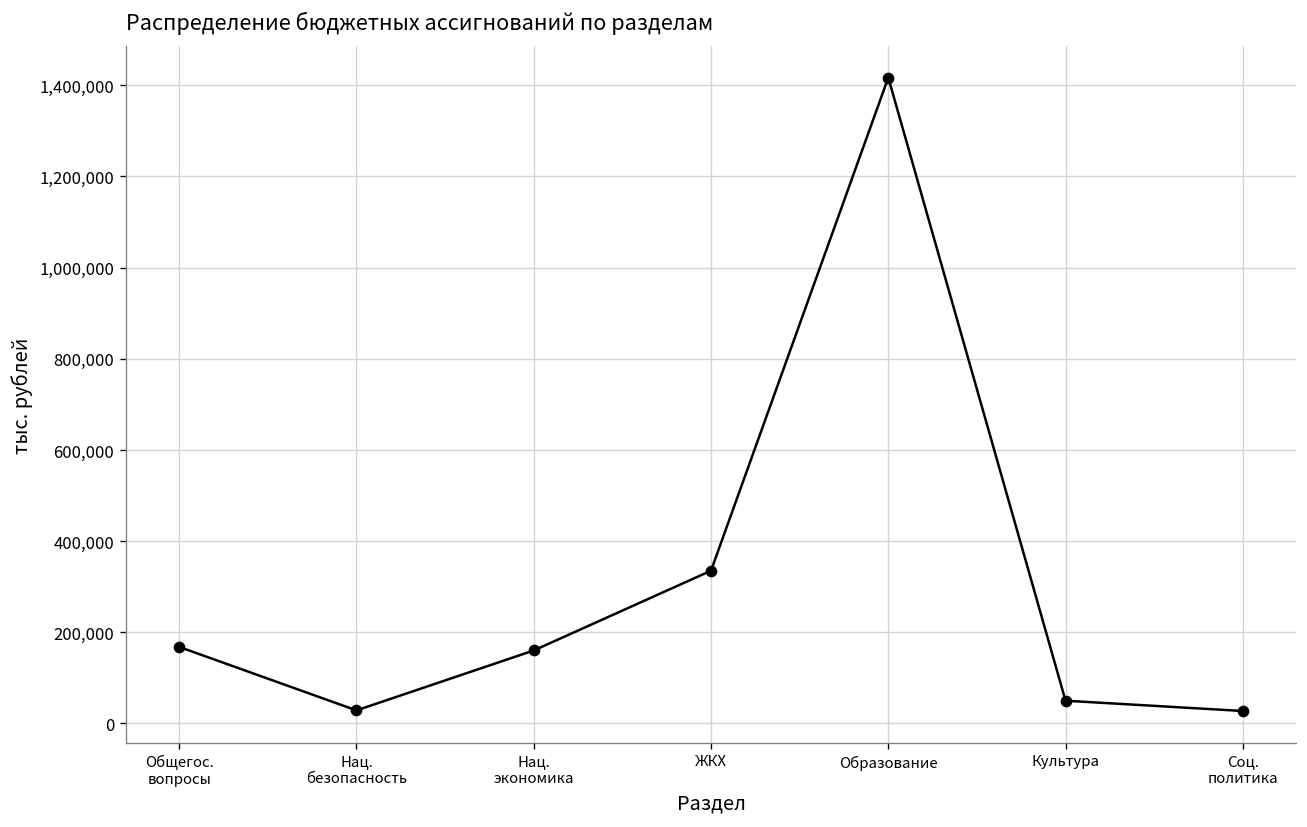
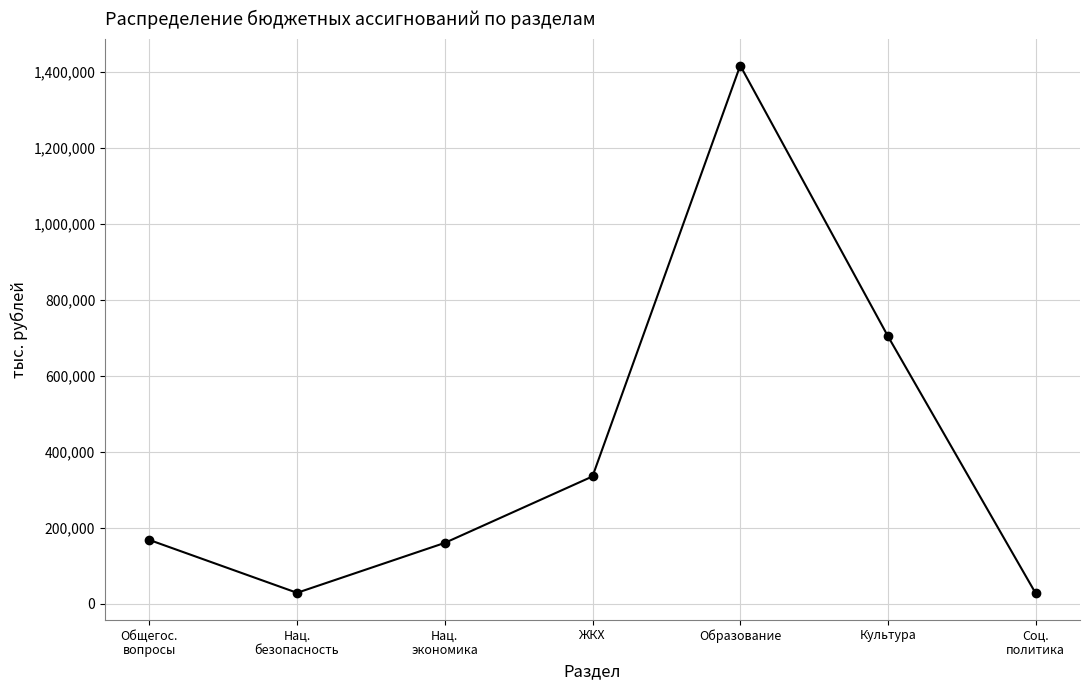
  {
    "Общегос. вопросы": "170,000",
    "Нац. безопасность": "30,000",
    "Нац. экономика": "160,000",
    "ЖКХ": "340,000",
    "Образование": "1,420,000",
-   "Культура": "50,000",
+   "Культура": "700,000",
    "Соц. политика": "30,000"
  }
